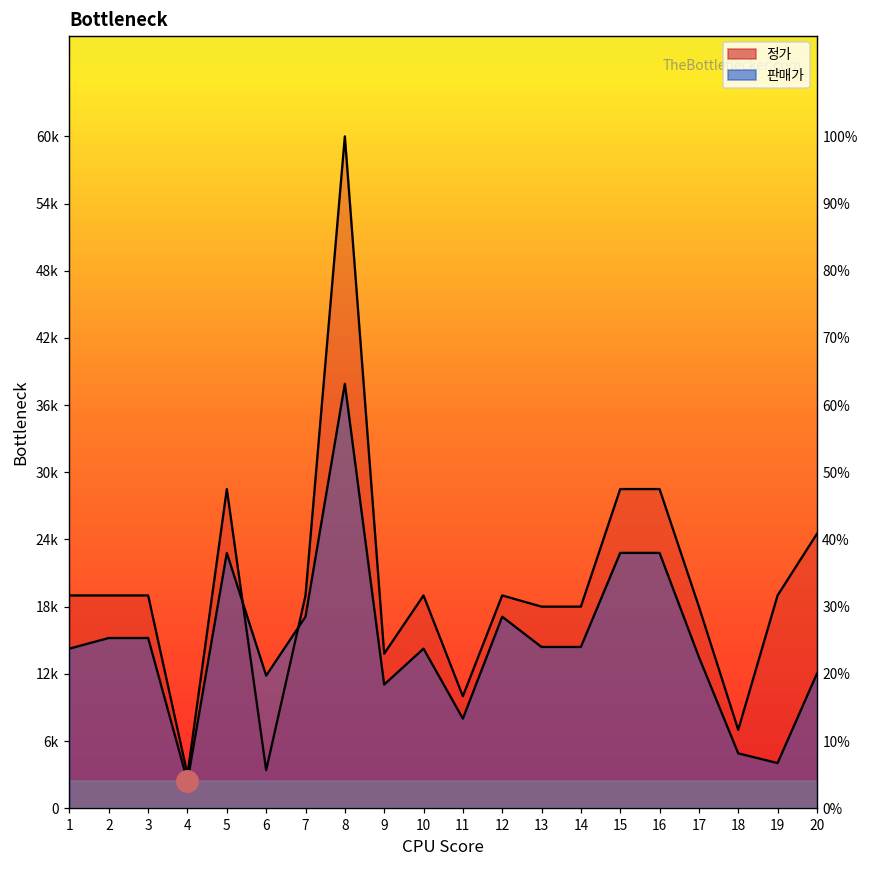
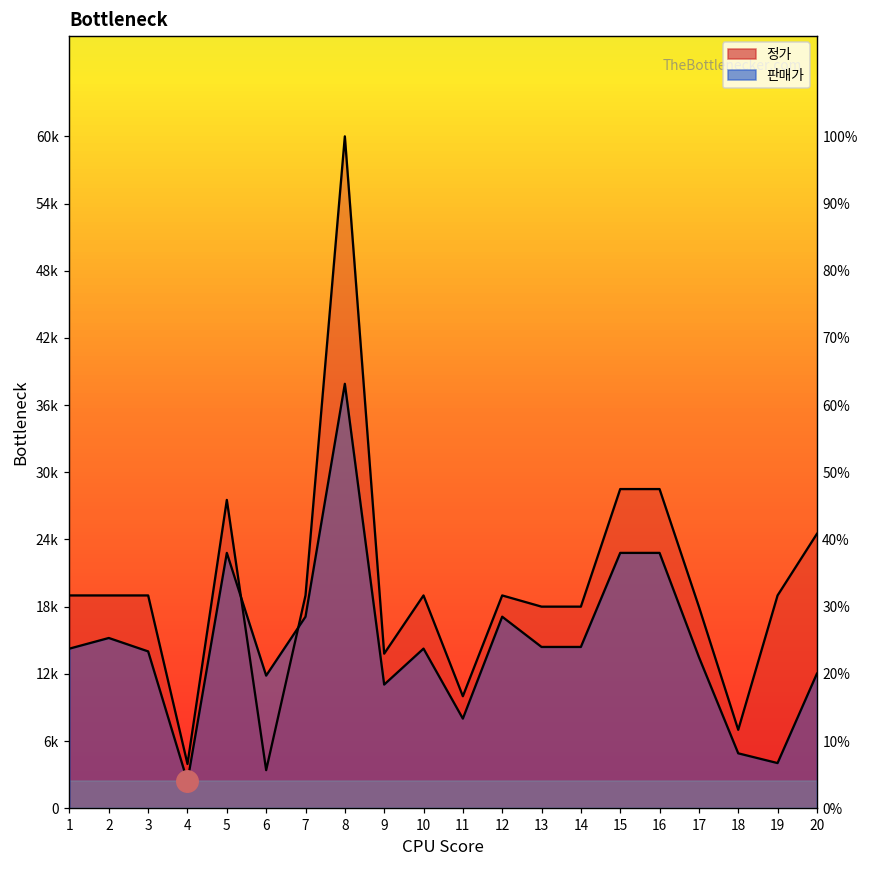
  {
    "정가": {
      "1": 19000,
      "2": 19000,
      "3": 19000,
-     "4": 3000,
-     "5": 28500,
+     "4": 3900,
+     "5": 27500,
      "6": 3400,
      "7": 19000,
      "8": 60000,
      "9": 13800,
      "10": 19000,
      "11": 10000,
      "12": 19000,
      "13": 18000,
      "14": 18000,
      "15": 28500,
      "16": 28500,
      "17": 18000,
      "18": 7000,
      "19": 19000,
      "20": 24500
    },
    "판매가": {
      "1": 14300,
      "2": 15200,
-     "3": 15200,
+     "3": 14000,
      "5": 22800,
      "6": 11800,
      "7": 17100,
      "8": 37900,
      "9": 11000,
      "10": 14300,
      "11": 8000,
      "12": 17100,
      "13": 14400,
      "14": 14400,
      "15": 22800,
      "16": 22800,
      "17": 13500,
      "18": 4900,
      "19": 4000,
      "20": 12000
    }
  }
